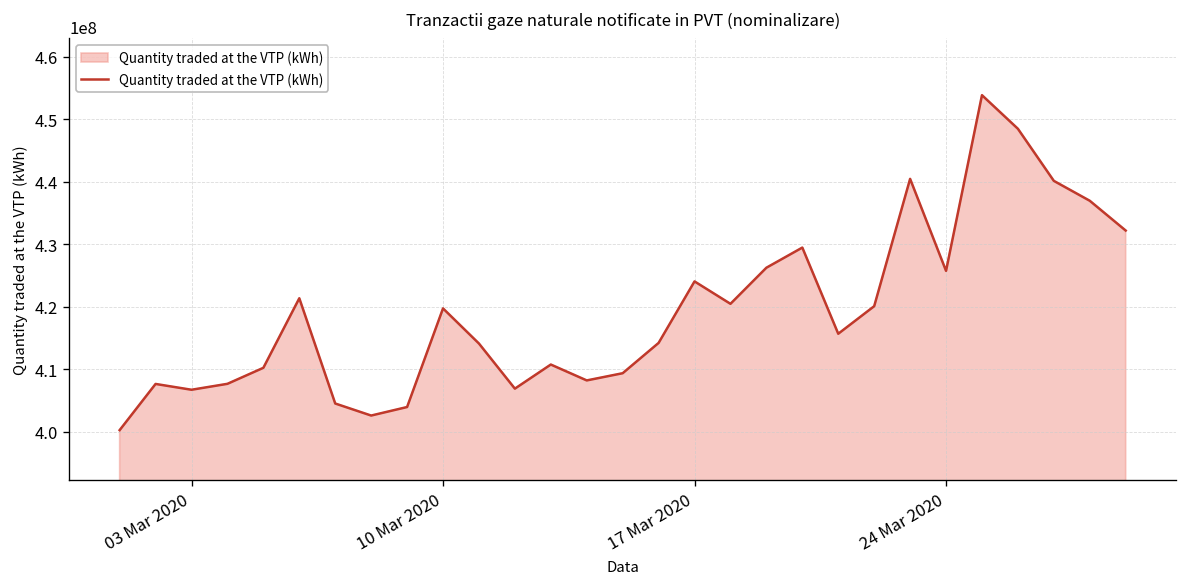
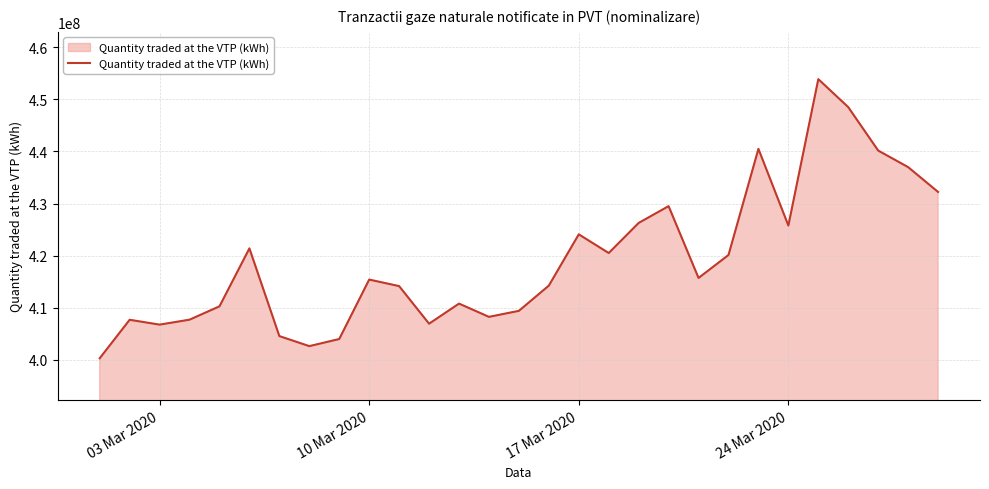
  {
    "03 Mar 2020": 407000000,
-   "10 Mar 2020": 420000000,
+   "10 Mar 2020": 415000000,
    "17 Mar 2020": 424000000,
    "24 Mar 2020": 426000000
  }
